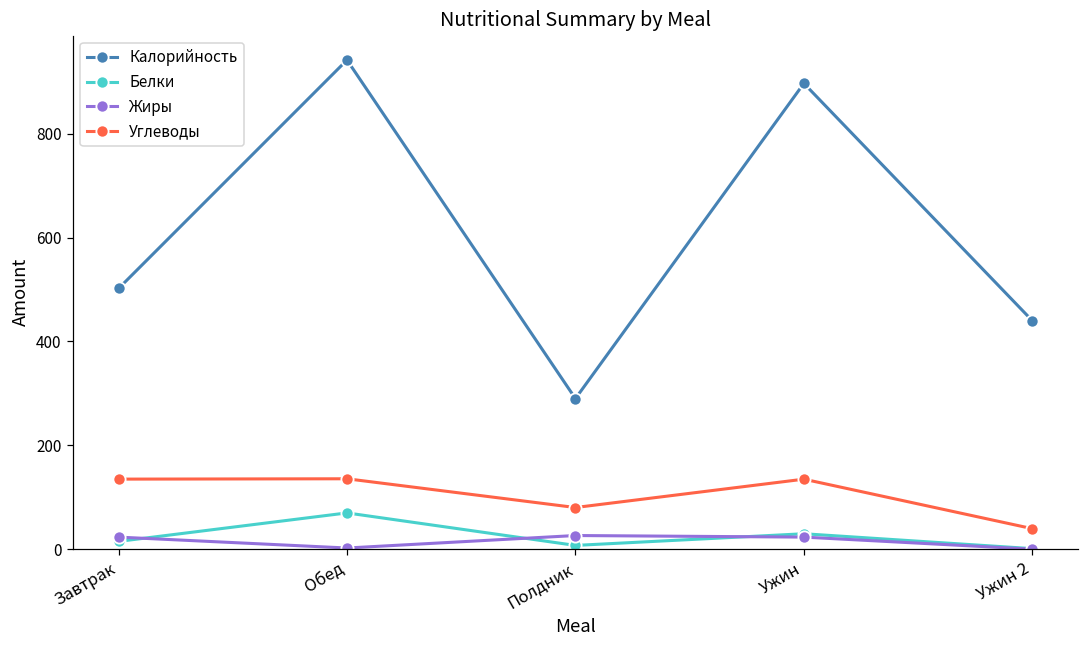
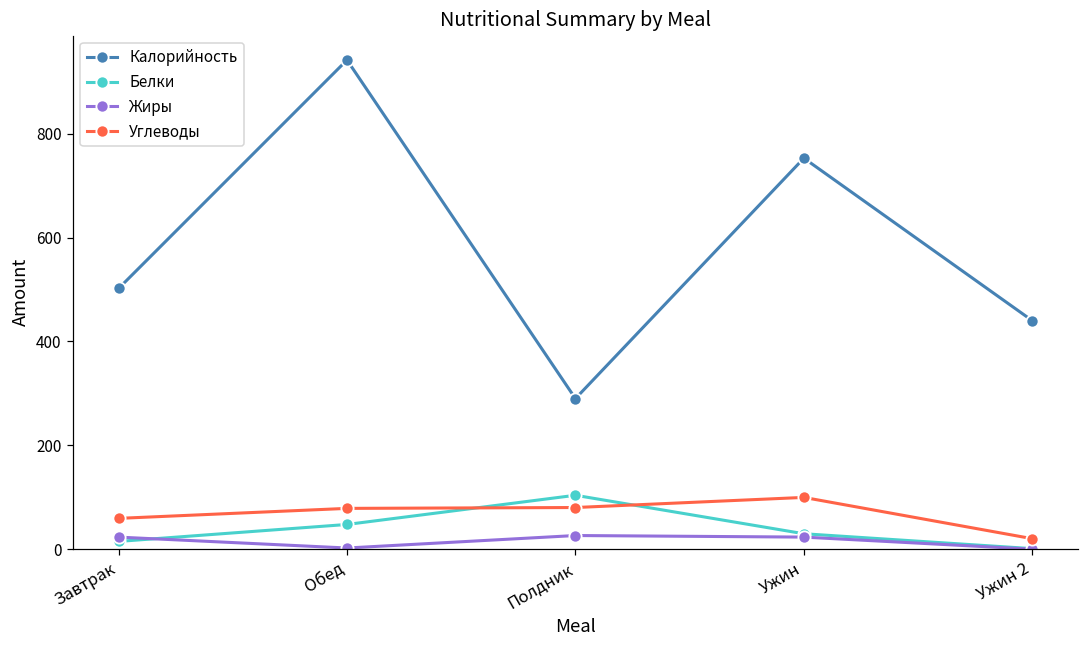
  {
    "Калорийность": {
      "Завтрак": 500,
      "Обед": 940,
      "Полдник": 290,
-     "Ужин": 900,
+     "Ужин": 750,
      "Ужин 2": 440
    },
    "Белки": {
      "Завтрак": 10,
-     "Обед": 70,
-     "Полдник": 10,
+     "Обед": 50,
+     "Полдник": 100,
      "Ужин": 30
    },
    "Жиры": {
      "Завтрак": 20,
      "Обед": 0,
      "Полдник": 30,
      "Ужин": 20
    },
    "Углеводы": {
-     "Завтрак": 130,
-     "Обед": 140,
+     "Завтрак": 60,
+     "Обед": 80,
      "Полдник": 80,
-     "Ужин": 130,
-     "Ужин 2": 40
+     "Ужин": 100,
+     "Ужин 2": 20
    }
  }
